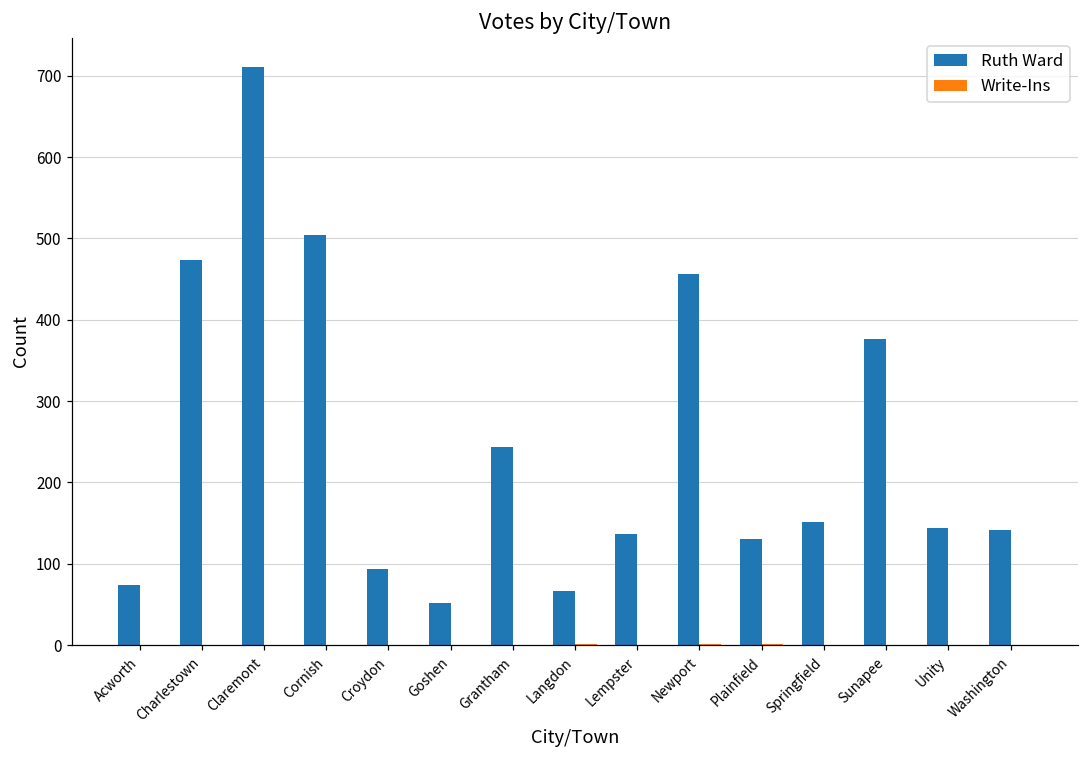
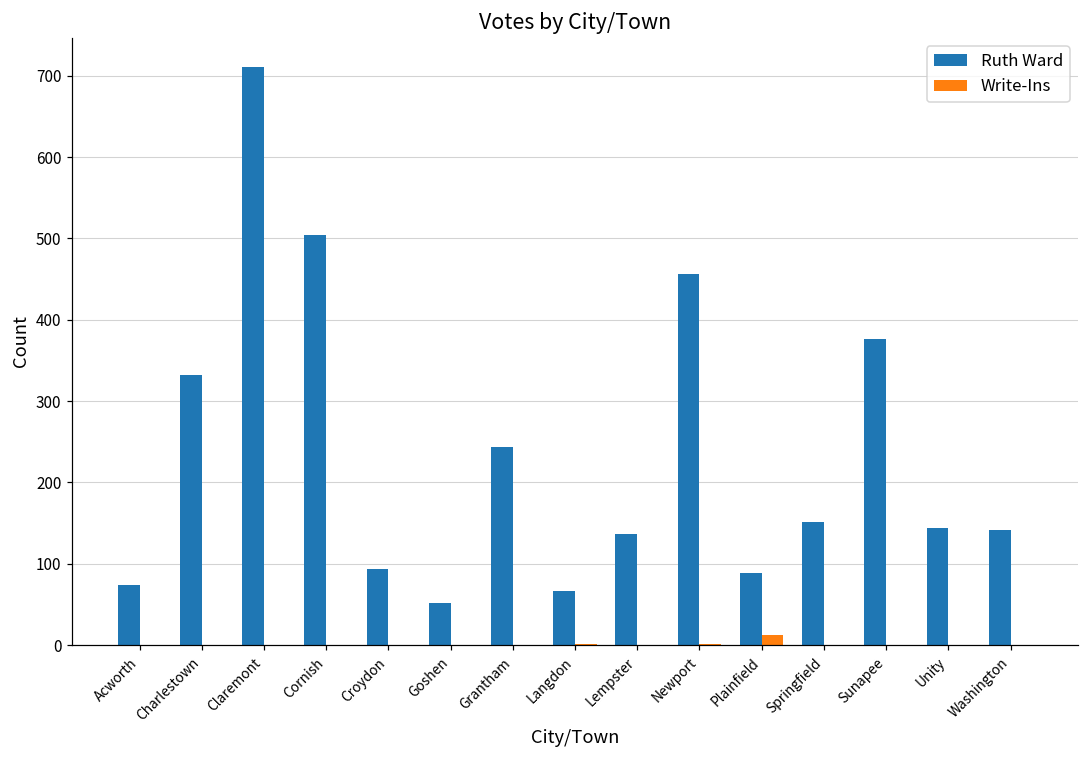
  {
    "Ruth Ward": {
      "Acworth": 70,
-     "Charlestown": 470,
+     "Charlestown": 330,
      "Claremont": 710,
      "Cornish": 500,
      "Croydon": 90,
      "Goshen": 50,
      "Grantham": 240,
      "Langdon": 70,
      "Lempster": 140,
      "Newport": 460,
-     "Plainfield": 130,
+     "Plainfield": 90,
      "Springfield": 150,
      "Sunapee": 380,
      "Unity": 140,
      "Washington": 140
    },
    "Write-Ins": {
      "Acworth": 0,
      "Charlestown": 0,
      "Claremont": 0,
      "Cornish": 0,
      "Croydon": 0,
      "Goshen": 0,
      "Grantham": 0,
      "Lempster": 0,
-     "Plainfield": 0,
+     "Plainfield": 10,
      "Springfield": 0,
      "Sunapee": 0,
      "Unity": 0,
      "Washington": 0
    }
  }
